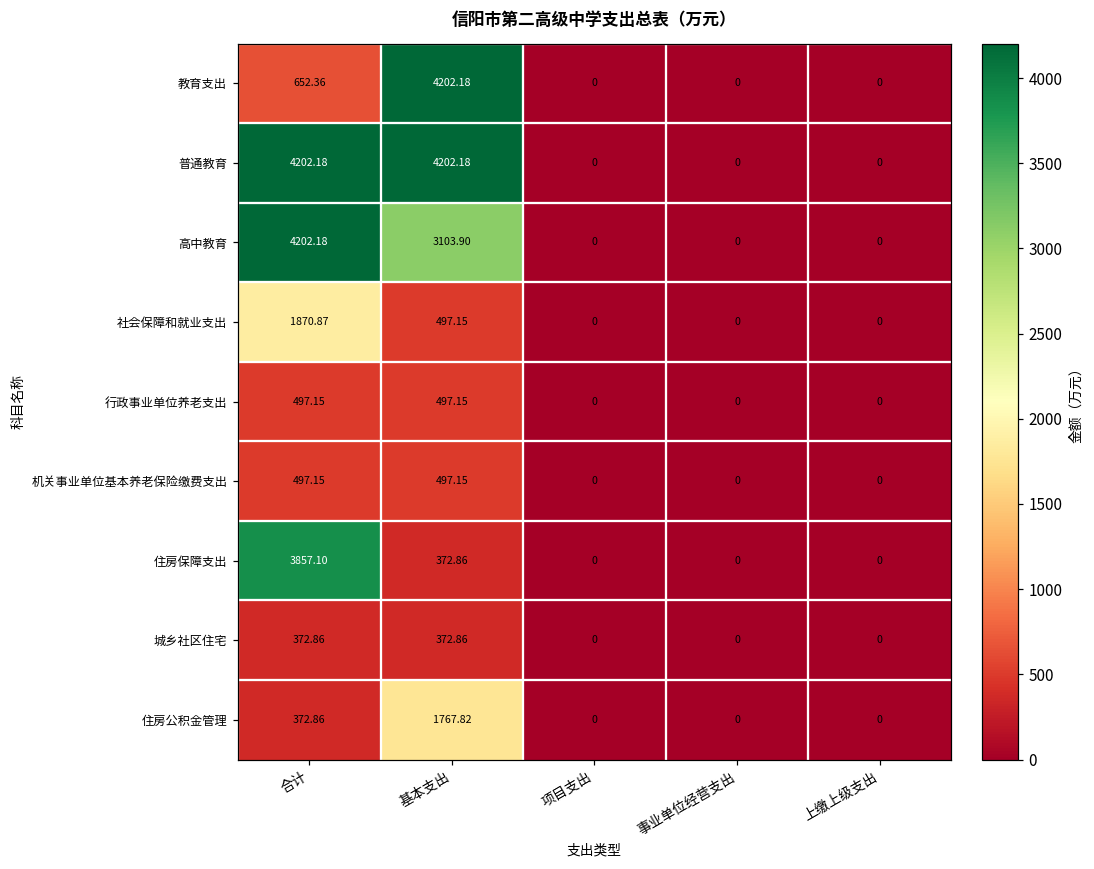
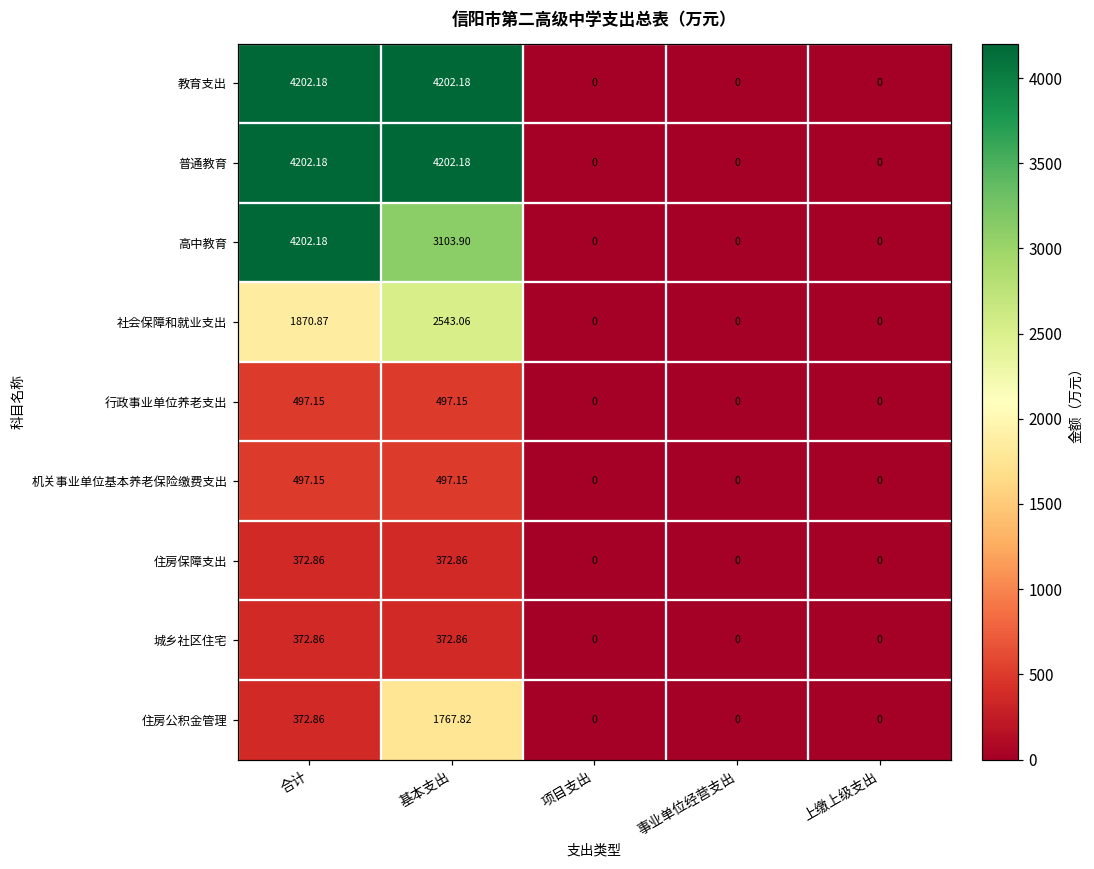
  {
    "教育支出": {
-     "合计": 652.36,
+     "合计": 4202.18,
      "基本支出": 4202.18,
      "项目支出": 0,
      "事业单位经营支出": 0,
      "上缴上级支出": 0
    },
    "普通教育": {
      "合计": 4202.18,
      "基本支出": 4202.18,
      "项目支出": 0,
      "事业单位经营支出": 0,
      "上缴上级支出": 0
    },
    "高中教育": {
      "合计": 4202.18,
      "基本支出": 3103.90,
      "项目支出": 0,
      "事业单位经营支出": 0,
      "上缴上级支出": 0
    },
    "社会保障和就业支出": {
      "合计": 1870.87,
-     "基本支出": 497.15,
+     "基本支出": 2543.06,
      "项目支出": 0,
      "事业单位经营支出": 0,
      "上缴上级支出": 0
    },
    "行政事业单位养老支出": {
      "合计": 497.15,
      "基本支出": 497.15,
      "项目支出": 0,
      "事业单位经营支出": 0,
      "上缴上级支出": 0
    },
    "机关事业单位基本养老保险缴费支出": {
      "合计": 497.15,
      "基本支出": 497.15,
      "项目支出": 0,
      "事业单位经营支出": 0,
      "上缴上级支出": 0
    },
    "住房保障支出": {
-     "合计": 3857.10,
+     "合计": 372.86,
      "基本支出": 372.86,
      "项目支出": 0,
      "事业单位经营支出": 0,
      "上缴上级支出": 0
    },
    "城乡社区住宅": {
      "合计": 372.86,
      "基本支出": 372.86,
      "项目支出": 0,
      "事业单位经营支出": 0,
      "上缴上级支出": 0
    },
    "住房公积金管理": {
      "合计": 372.86,
      "基本支出": 1767.82,
      "项目支出": 0,
      "事业单位经营支出": 0,
      "上缴上级支出": 0
    }
  }
